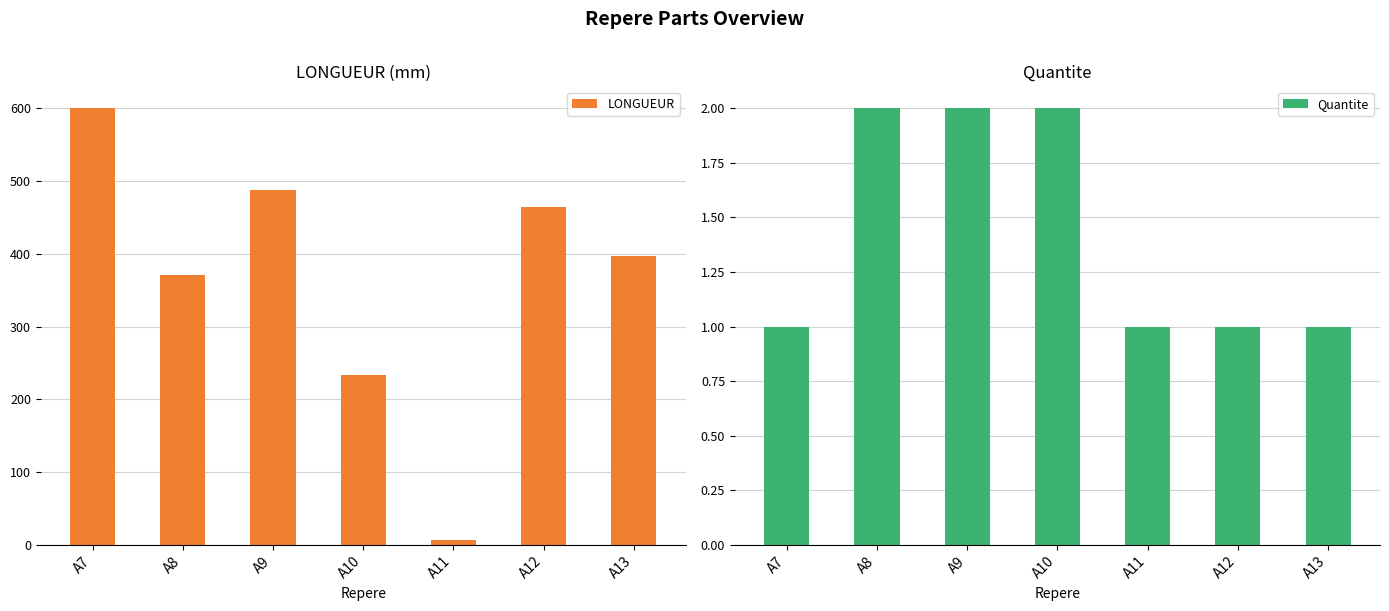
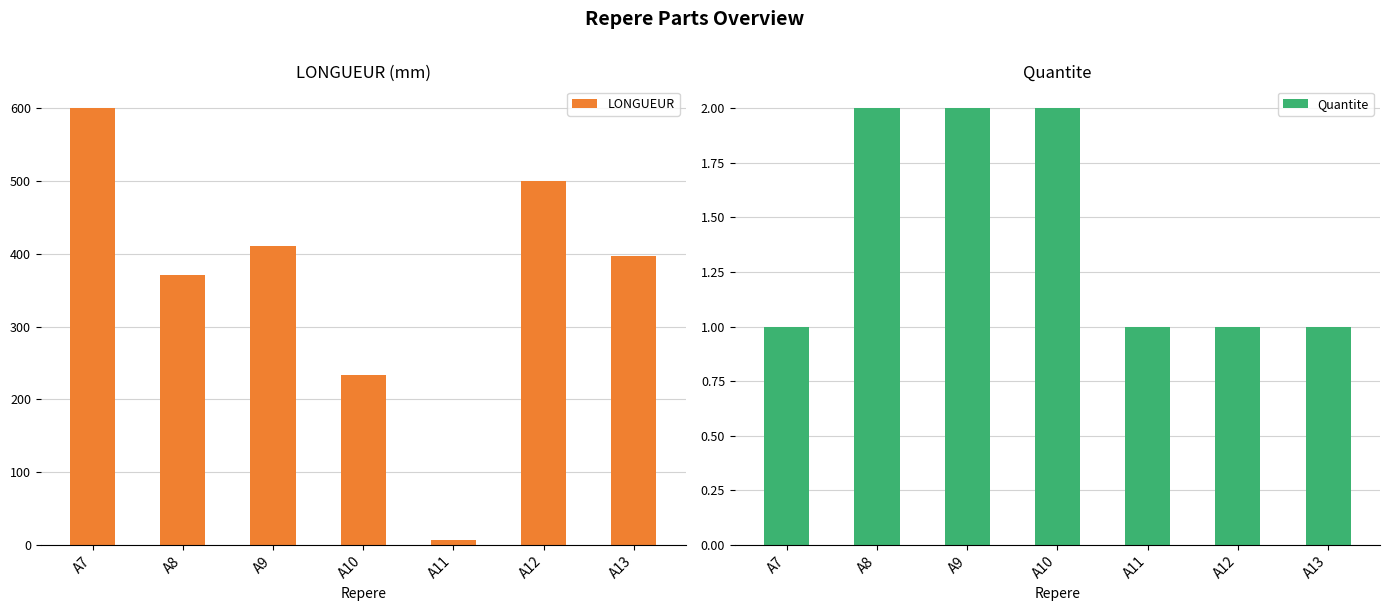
  {
    "LONGUEUR (mm)": {
      "A7": 600,
      "A8": 370,
-     "A9": 490,
+     "A9": 410,
      "A10": 230,
      "A11": 10,
-     "A12": 460,
+     "A12": 500,
      "A13": 400
    },
    "Quantite": {
      "A7": 1.00,
      "A8": 2.00,
      "A9": 2.00,
      "A10": 2.00,
      "A11": 1.00,
      "A12": 1.00,
      "A13": 1.00
    }
  }
